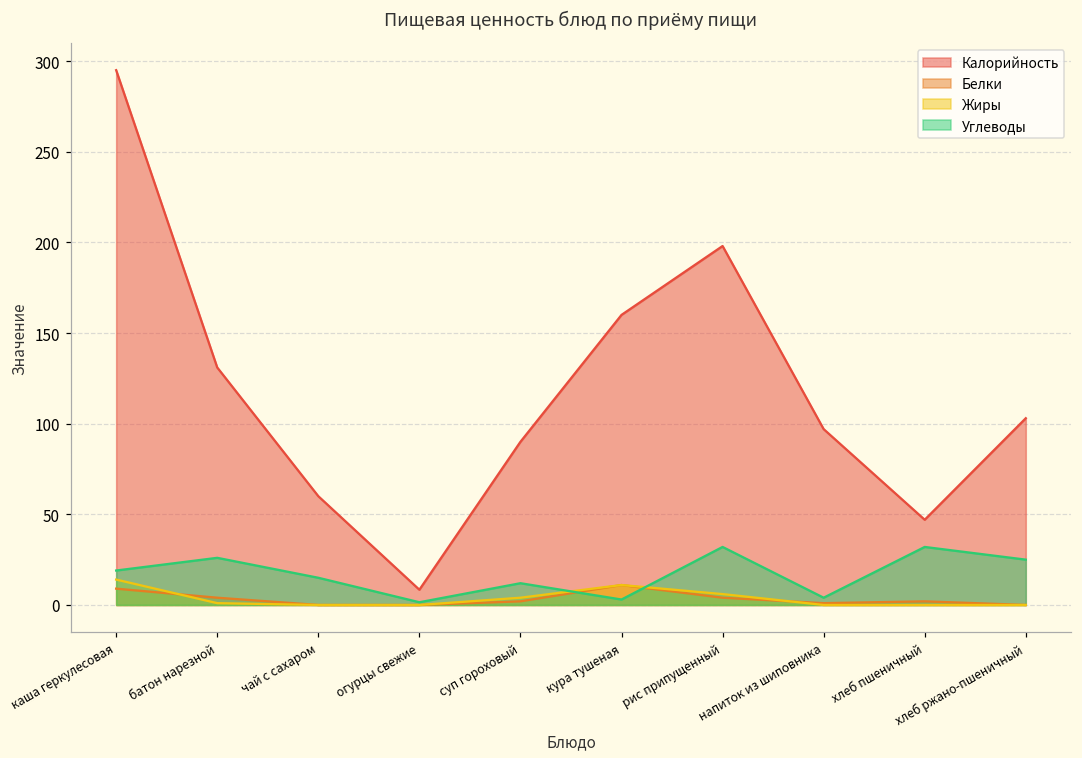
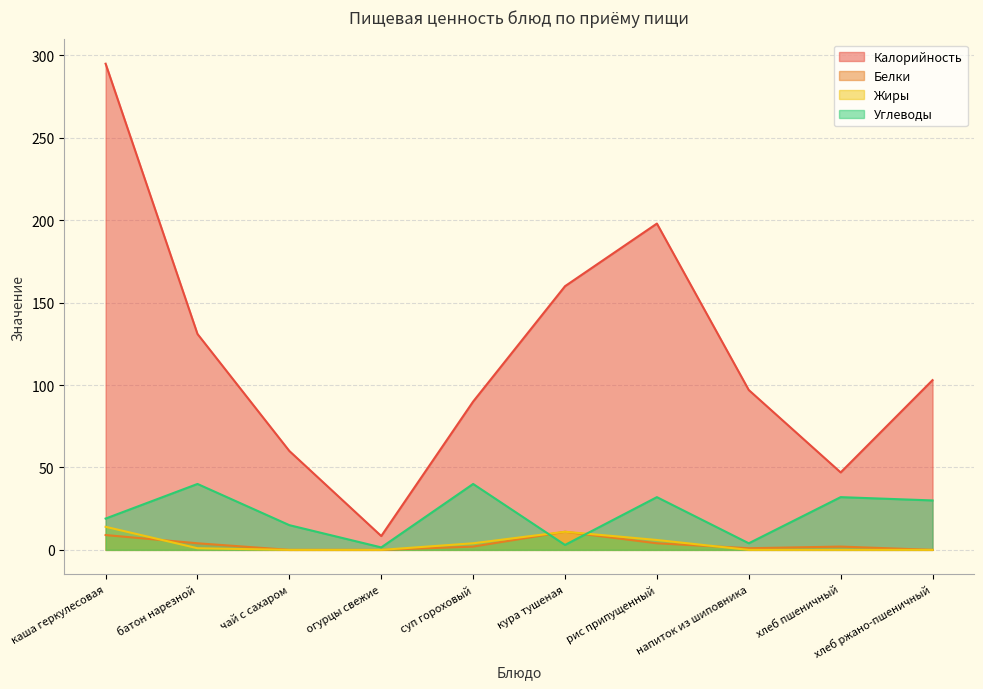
  {
    "Углеводы": {
      "каша геркулесовая": 19,
-     "батон нарезной": 26,
+     "батон нарезной": 40,
      "чай с сахаром": 15,
-     "суп гороховый": 12,
+     "суп гороховый": 40,
      "кура тушеная": 3,
      "рис припущенный": 32,
      "напиток из шиповника": 4,
      "хлеб пшеничный": 32,
-     "хлеб ржано-пшеничный": 25
+     "хлеб ржано-пшеничный": 30
    }
  }
